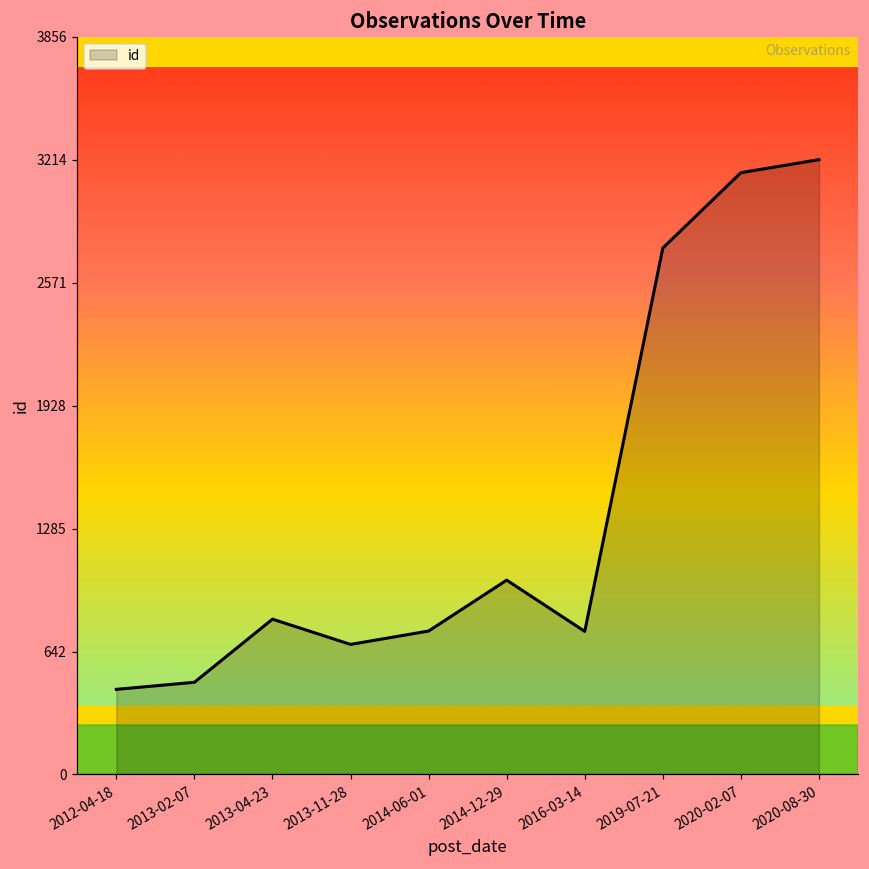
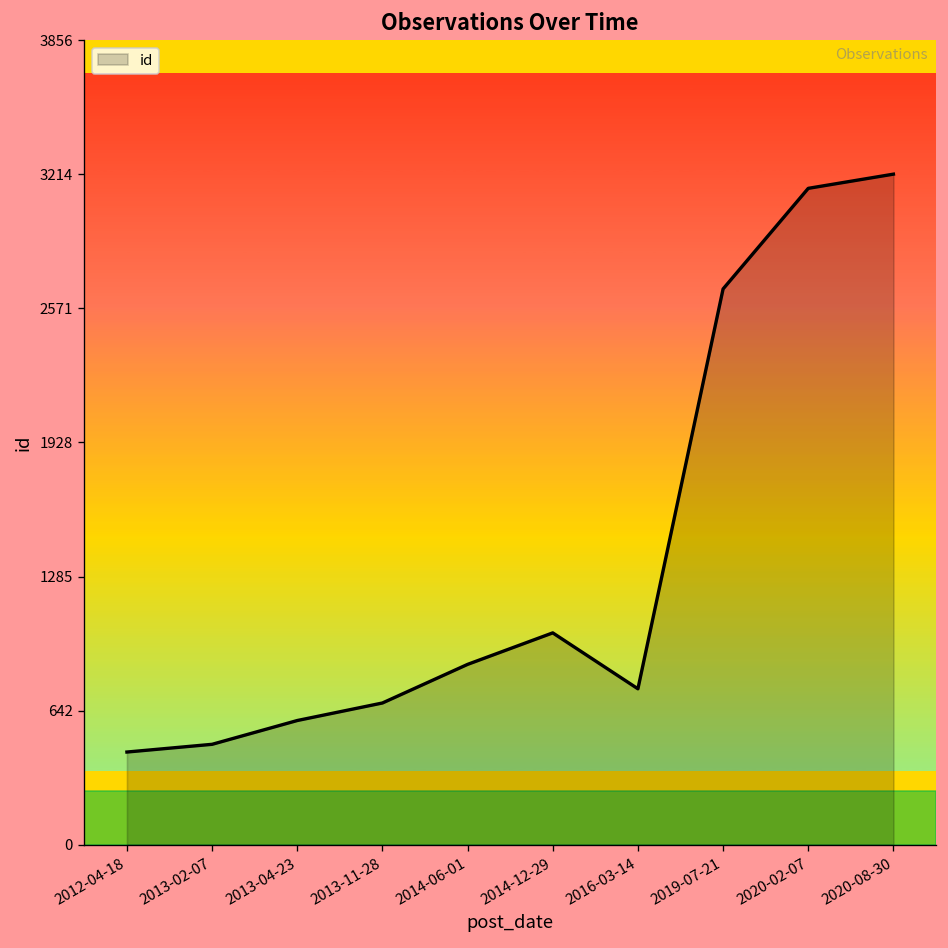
  {
    "2012-04-18": 450,
    "2013-02-07": 480,
-   "2013-04-23": 810,
+   "2013-04-23": 600,
    "2013-11-28": 680,
-   "2014-06-01": 750,
+   "2014-06-01": 870,
    "2014-12-29": 1020,
    "2016-03-14": 750,
-   "2019-07-21": 2750,
+   "2019-07-21": 2660,
    "2020-02-07": 3150,
    "2020-08-30": 3210
  }
